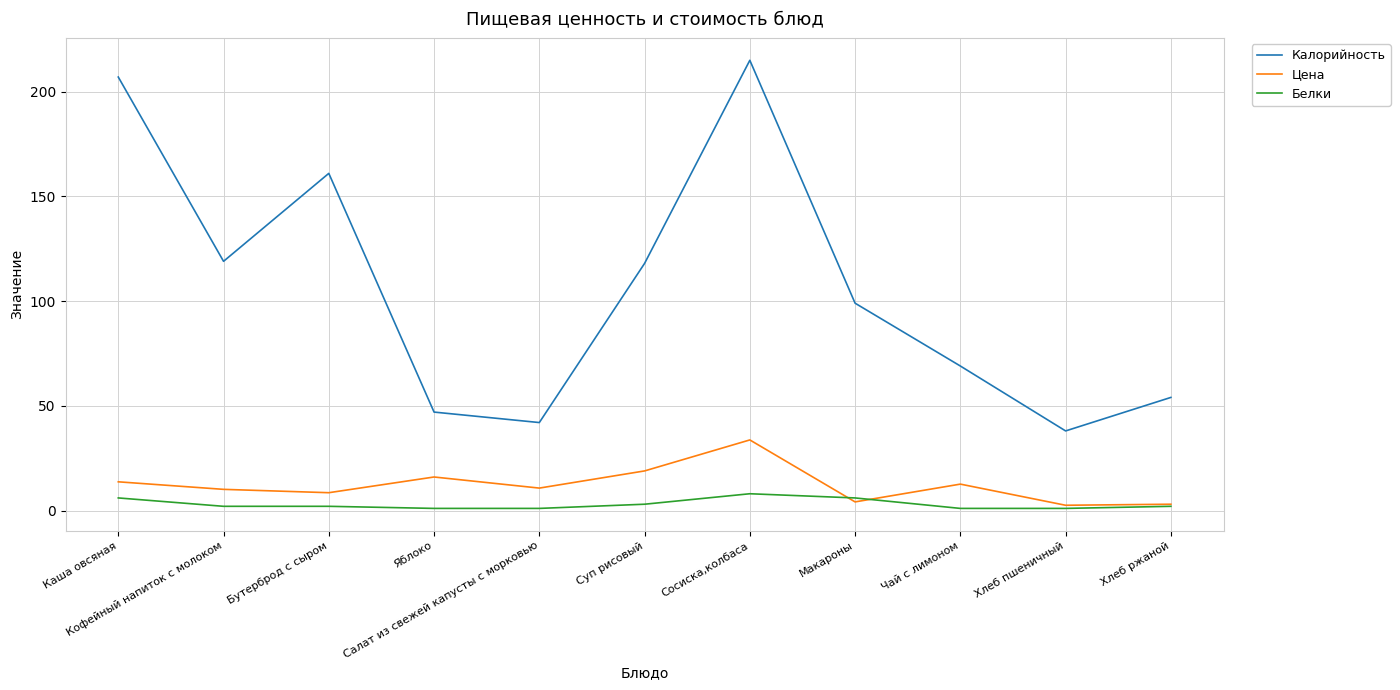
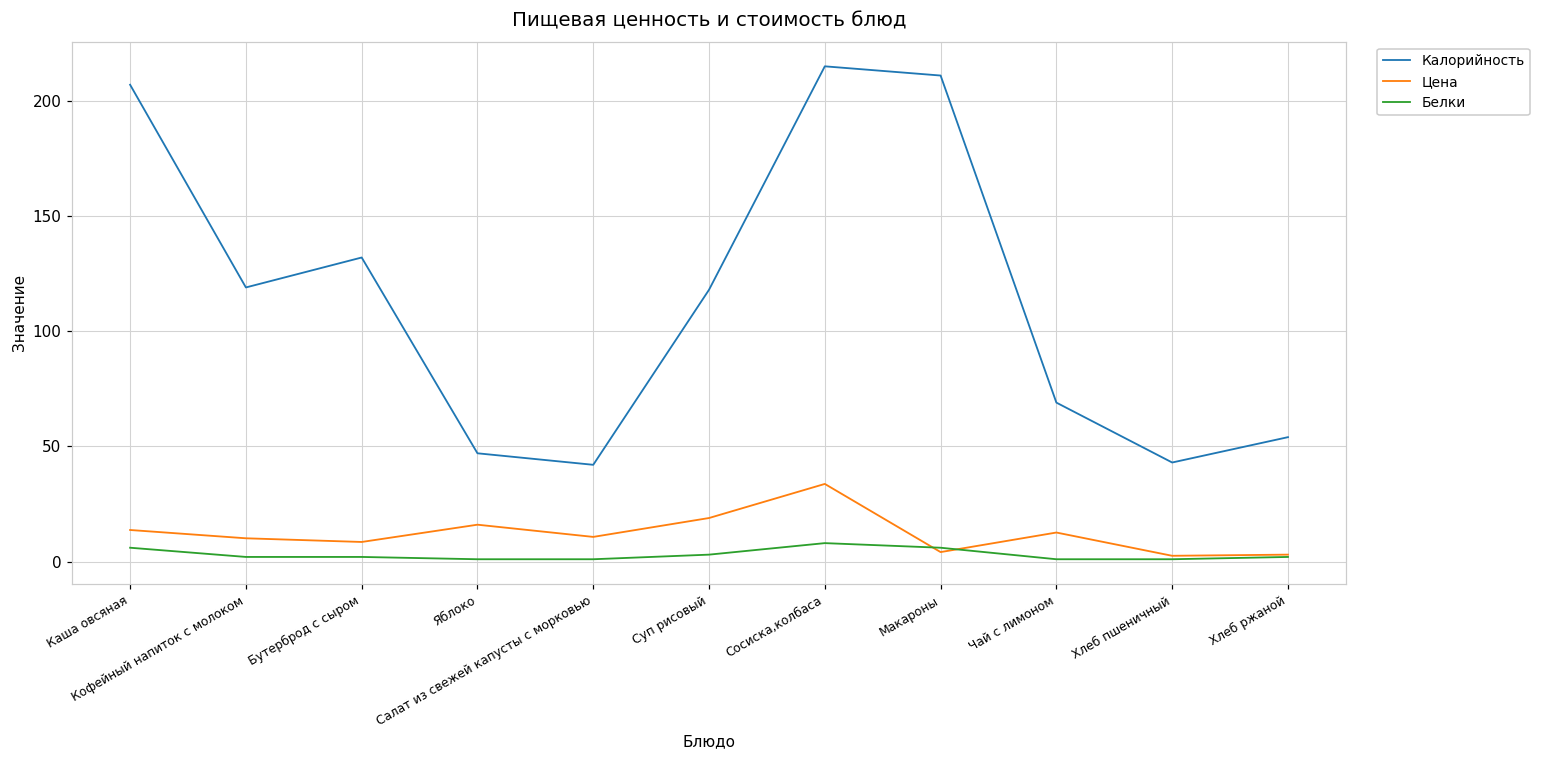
  {
    "Калорийность": {
      "Каша овсяная": 207,
      "Кофейный напиток с молоком": 119,
-     "Бутерброд с сыром": 161,
+     "Бутерброд с сыром": 132,
      "Яблоко": 47,
      "Салат из свежей капусты с морковью": 42,
      "Суп рисовый": 118,
      "Сосиска,колбаса": 215,
-     "Макароны": 99,
+     "Макароны": 211,
      "Чай с лимоном": 69,
-     "Хлеб пшеничный": 38,
+     "Хлеб пшеничный": 43,
      "Хлеб ржаной": 54
    },
    "Цена": {
      "Каша овсяная": 14,
      "Кофейный напиток с молоком": 10,
      "Бутерброд с сыром": 9,
      "Яблоко": 16,
      "Салат из свежей капусты с морковью": 11,
      "Суп рисовый": 19,
      "Сосиска,колбаса": 34,
      "Макароны": 4,
      "Чай с лимоном": 13,
      "Хлеб пшеничный": 3
    },
    "Белки": {
      "Каша овсяная": 6,
      "Кофейный напиток с молоком": 2,
      "Бутерброд с сыром": 2,
      "Яблоко": 1,
      "Салат из свежей капусты с морковью": 1,
      "Суп рисовый": 3,
      "Сосиска,колбаса": 8,
      "Макароны": 6,
      "Чай с лимоном": 1,
      "Хлеб пшеничный": 1
    }
  }
